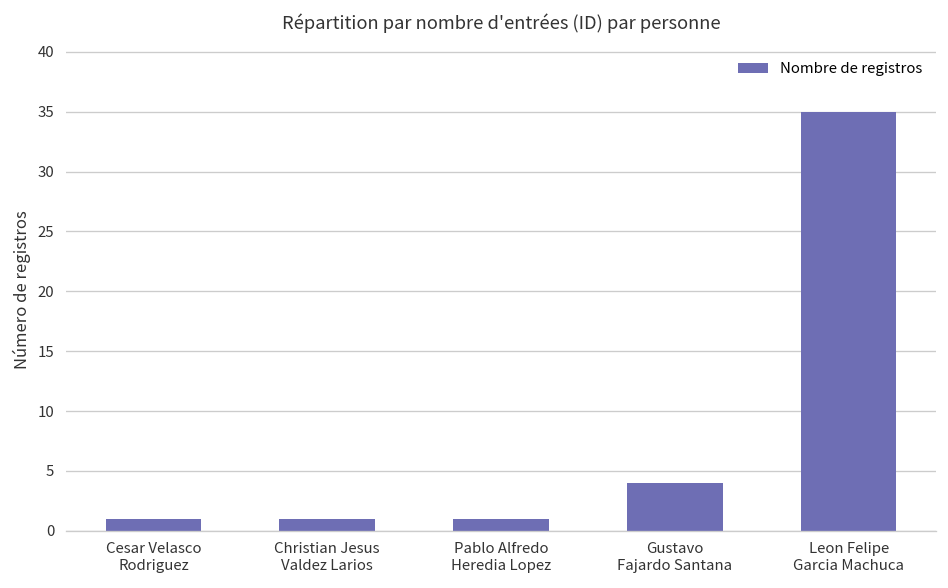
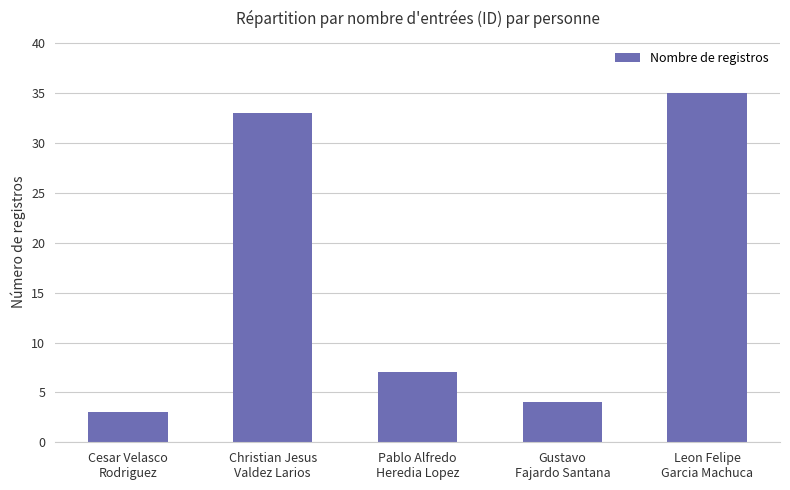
  {
-   "Cesar Velasco Rodriguez": 1,
-   "Christian Jesus Valdez Larios": 1,
-   "Pablo Alfredo Heredia Lopez": 1,
+   "Cesar Velasco Rodriguez": 3,
+   "Christian Jesus Valdez Larios": 33,
+   "Pablo Alfredo Heredia Lopez": 7,
    "Gustavo Fajardo Santana": 4,
    "Leon Felipe Garcia Machuca": 35
  }
